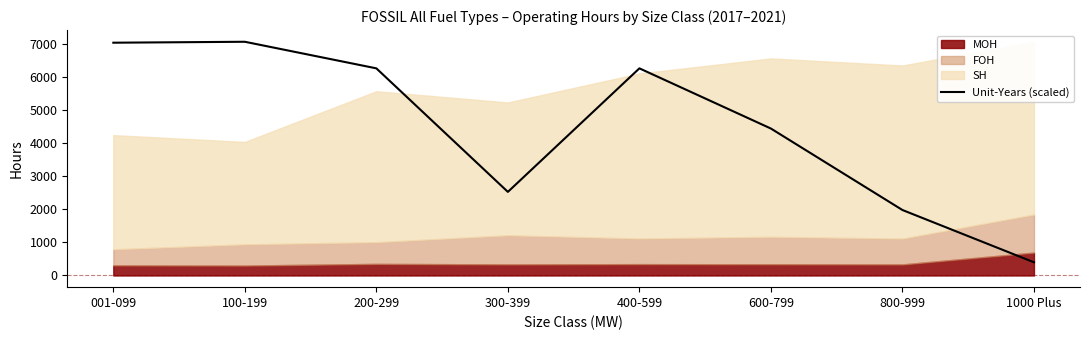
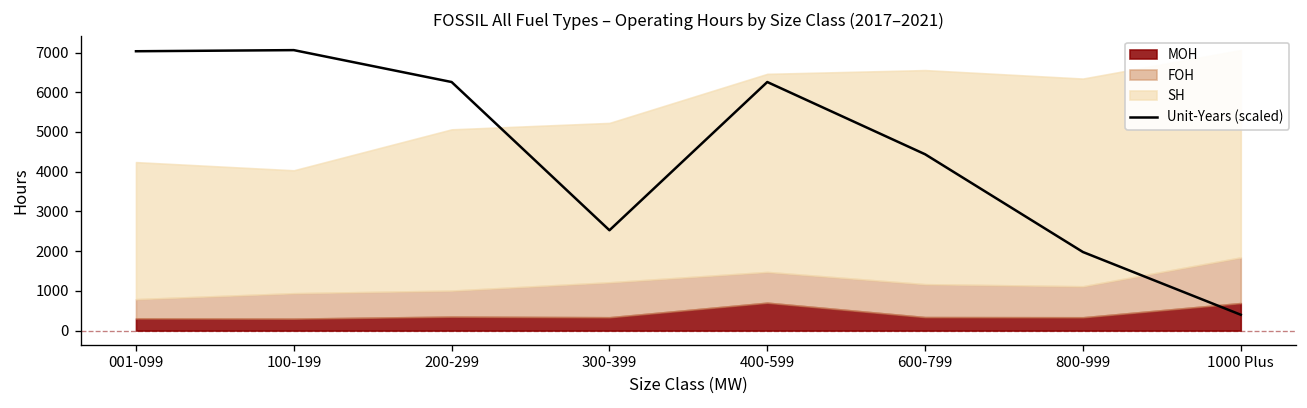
  {
    "Unit-Years (scaled)": {
      "001-099": 7000,
      "100-199": 7100,
      "200-299": 6300,
      "300-399": 2500,
      "400-599": 6300,
      "600-799": 4400,
      "800-999": 2000,
      "1000 Plus": 400
    },
    "MOH": {
      "001-099": 300,
      "100-199": 300,
      "200-299": 400,
      "300-399": 300,
-     "400-599": 300,
+     "400-599": 700,
      "600-799": 300,
      "800-999": 300,
      "1000 Plus": 700
    },
    "FOH": {
      "001-099": 500,
      "100-199": 600,
      "200-299": 700,
      "300-399": 900,
      "400-599": 800,
      "600-799": 800,
      "800-999": 800,
      "1000 Plus": 1100
    },
    "SH": {
      "001-099": 3500,
      "100-199": 3100,
-     "200-299": 4600,
+     "200-299": 4100,
      "300-399": 4000,
      "400-599": 5000,
      "600-799": 5400,
      "800-999": 5200
    }
  }
